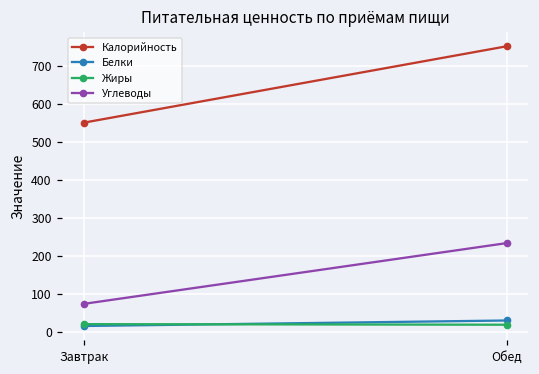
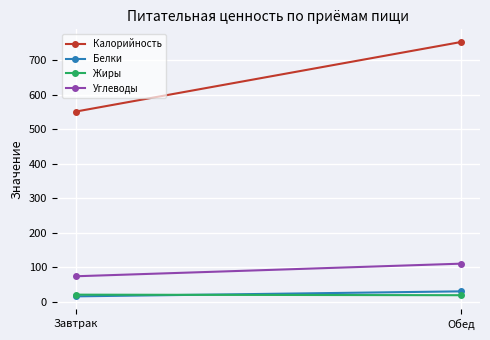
  {
    "Калорийность": {
      "Завтрак": 550,
      "Обед": 750
    },
    "Белки": {
      "Обед": 30
    },
    "Жиры": {
      "Обед": 20
    },
    "Углеводы": {
      "Завтрак": 70,
-     "Обед": 230
+     "Обед": 110
    }
  }
